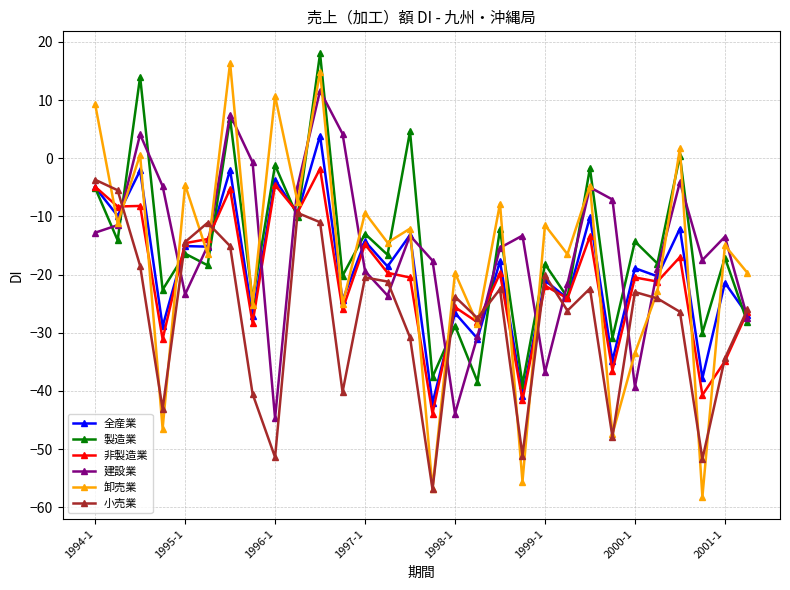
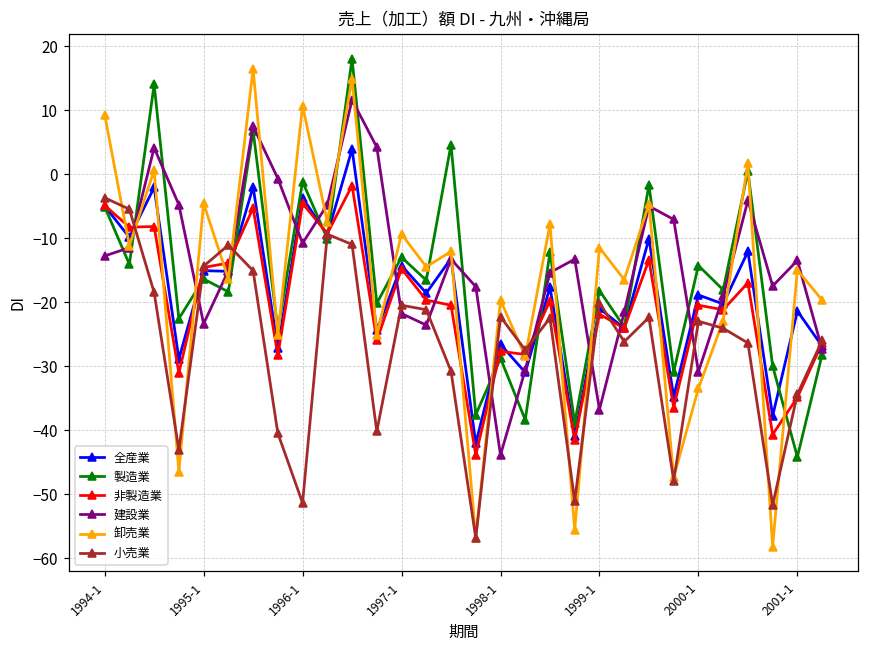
  {
    "全産業": {
      "1995-1": -15,
      "1996-1": -4,
      "1997-1": -14,
      "1998-1": -27,
      "1999-1": -21,
      "2000-1": -19,
      "2001-1": -21
    },
    "製造業": {
      "1995-1": -16,
      "1996-1": -1,
      "1997-1": -13,
      "1998-1": -29,
      "1999-1": -18,
      "2000-1": -14,
-     "2001-1": -17
+     "2001-1": -44
    },
    "非製造業": {
      "1996-1": -5,
      "1997-1": -15,
-     "1998-1": -26,
+     "1998-1": -28,
      "1999-1": -22,
      "2000-1": -21,
      "2001-1": -35
    },
    "建設業": {
      "1994-1": -13,
      "1995-1": -23,
-     "1996-1": -45,
-     "1997-1": -19,
+     "1996-1": -11,
+     "1997-1": -22,
      "1998-1": -44,
      "1999-1": -37,
-     "2000-1": -39,
+     "2000-1": -31,
      "2001-1": -14
    },
    "卸売業": {
      "1994-1": 9,
      "1995-1": -5,
      "1996-1": 11,
      "1997-1": -9,
      "1998-1": -20,
      "1999-1": -12,
      "2000-1": -34,
      "2001-1": -15
    },
    "小売業": {
      "1994-1": -4,
      "1996-1": -51,
      "1997-1": -21,
-     "1998-1": -24,
+     "1998-1": -22,
      "1999-1": -20,
      "2000-1": -23,
      "2001-1": -34
    }
  }
